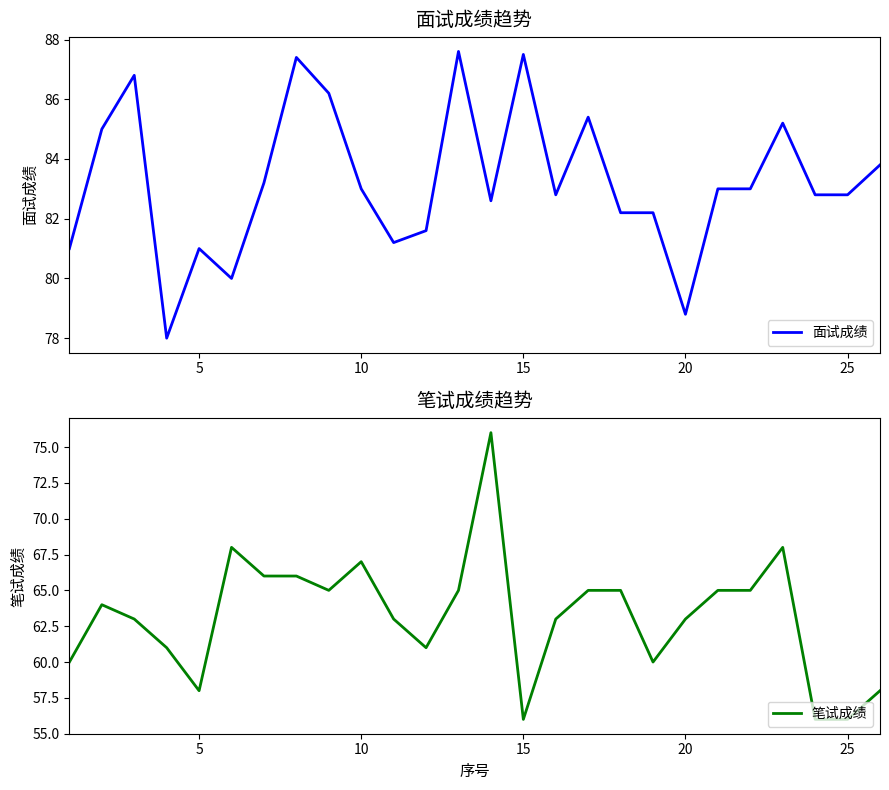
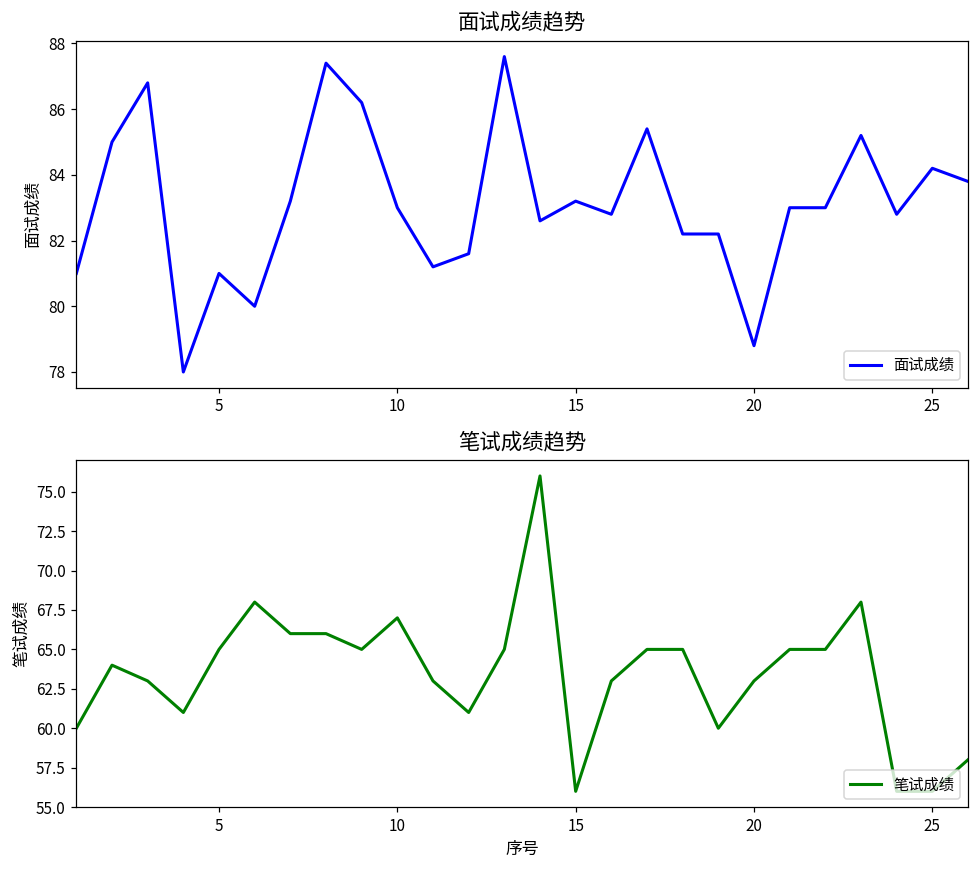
  {
    "面试成绩趋势": {
      "5": 81.0,
      "10": 83.0,
-     "15": 87.5,
+     "15": 83.2,
      "20": 78.8,
-     "25": 82.8
+     "25": 84.2
    },
    "笔试成绩趋势": {
-     "5": 58,
+     "5": 65,
      "10": 67,
      "15": 56,
      "20": 63
    }
  }
